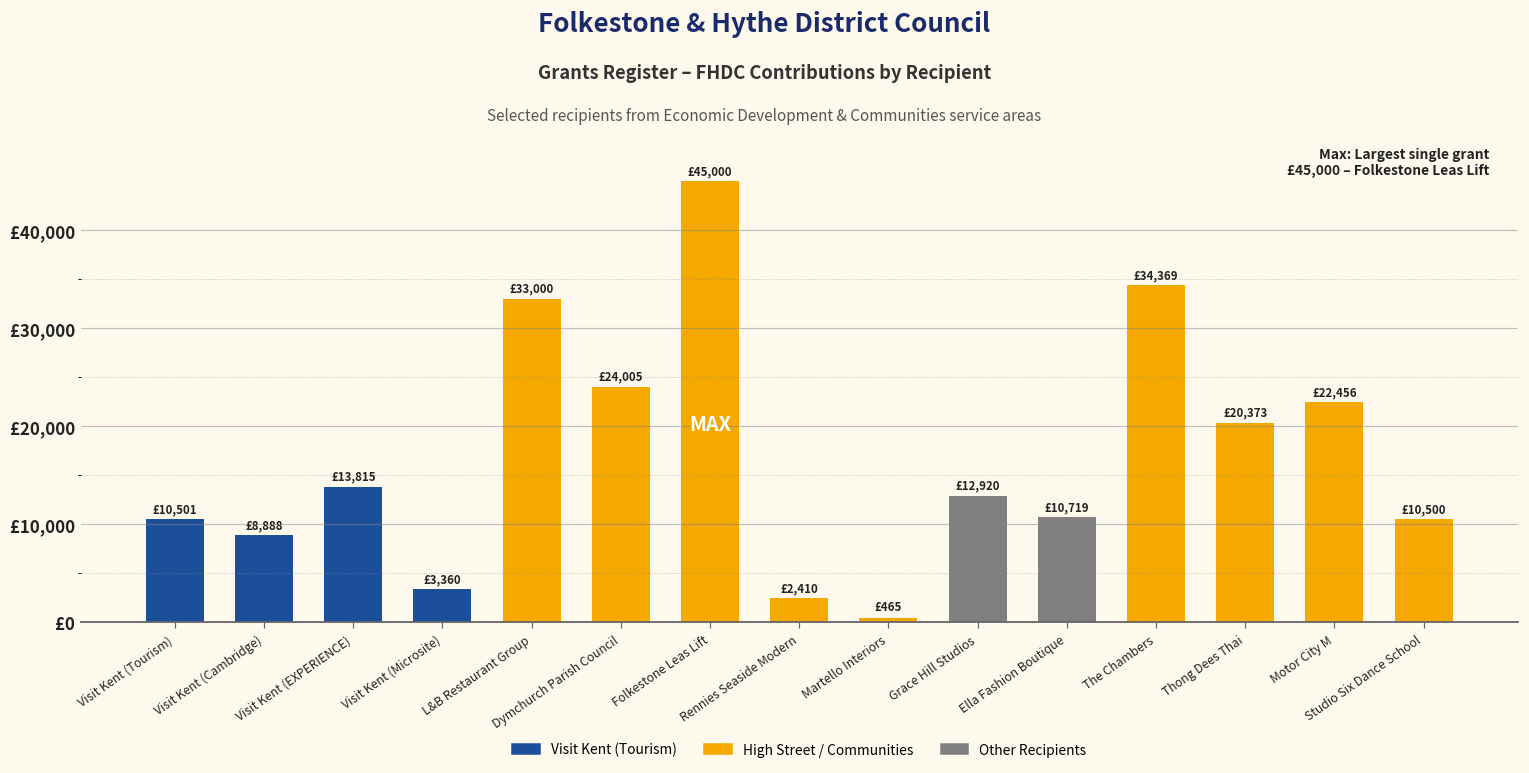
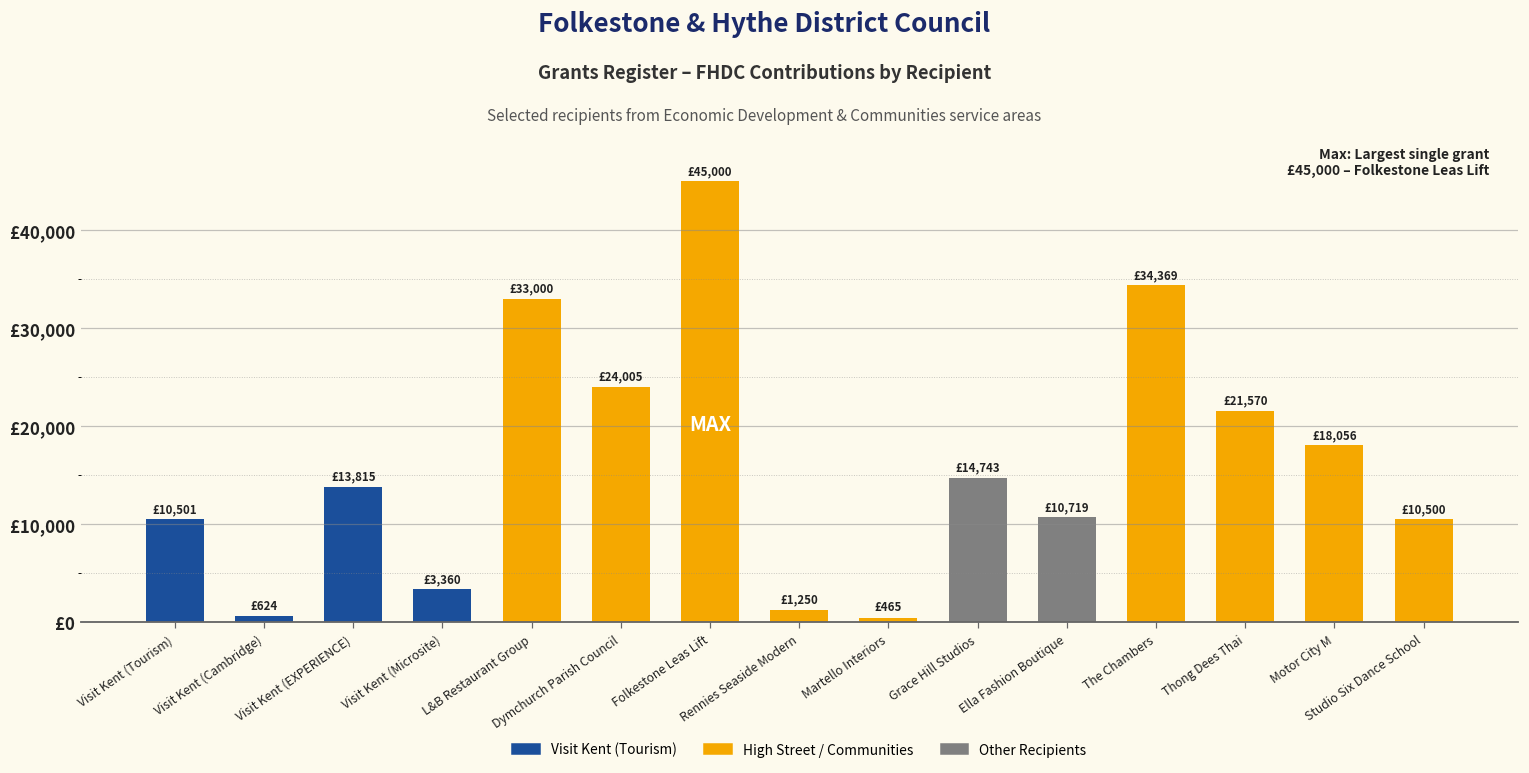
  {
    "Visit Kent (Tourism)": "£10,501",
-   "Visit Kent (Cambridge)": "£8,888",
+   "Visit Kent (Cambridge)": "£624",
    "Visit Kent (EXPERIENCE)": "£13,815",
    "Visit Kent (Microsite)": "£3,360",
    "L&B Restaurant Group": "£33,000",
    "Dymchurch Parish Council": "£24,005",
    "Folkestone Leas Lift": "£45,000",
-   "Rennies Seaside Modern": "£2,410",
+   "Rennies Seaside Modern": "£1,250",
    "Martello Interiors": "£465",
-   "Grace Hill Studios": "£12,920",
+   "Grace Hill Studios": "£14,743",
    "Ella Fashion Boutique": "£10,719",
    "The Chambers": "£34,369",
-   "Thong Dees Thai": "£20,373",
-   "Motor City M": "£22,456",
+   "Thong Dees Thai": "£21,570",
+   "Motor City M": "£18,056",
    "Studio Six Dance School": "£10,500"
  }
